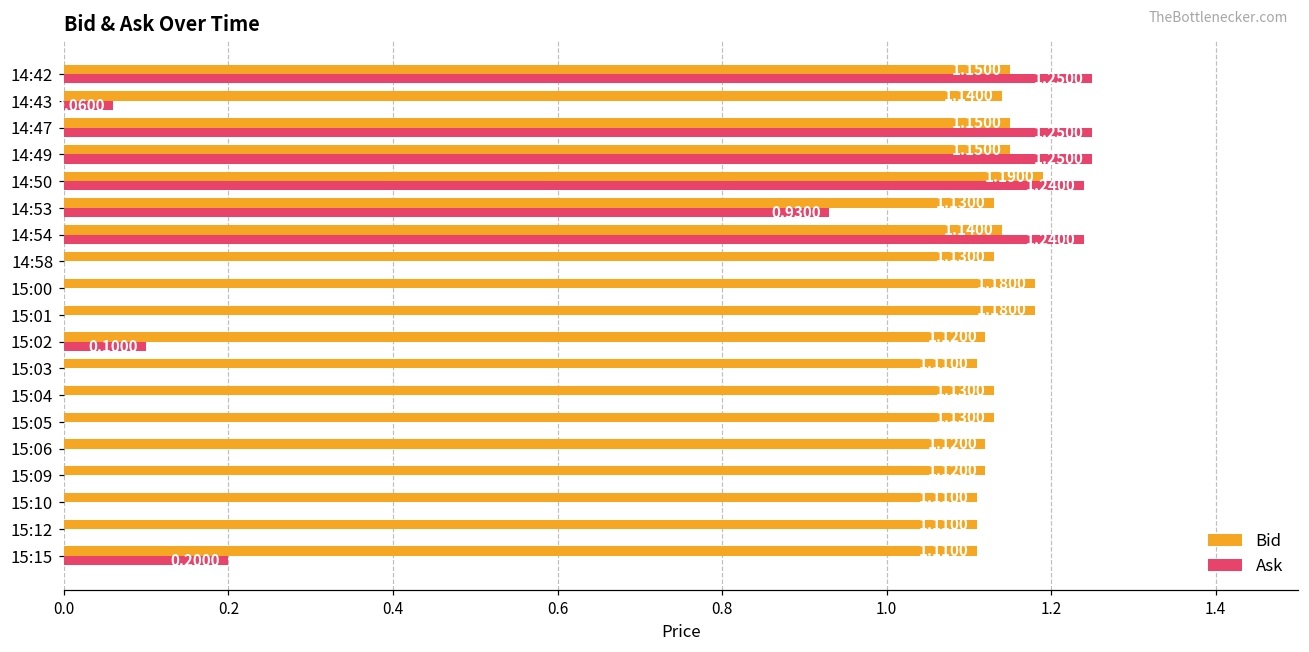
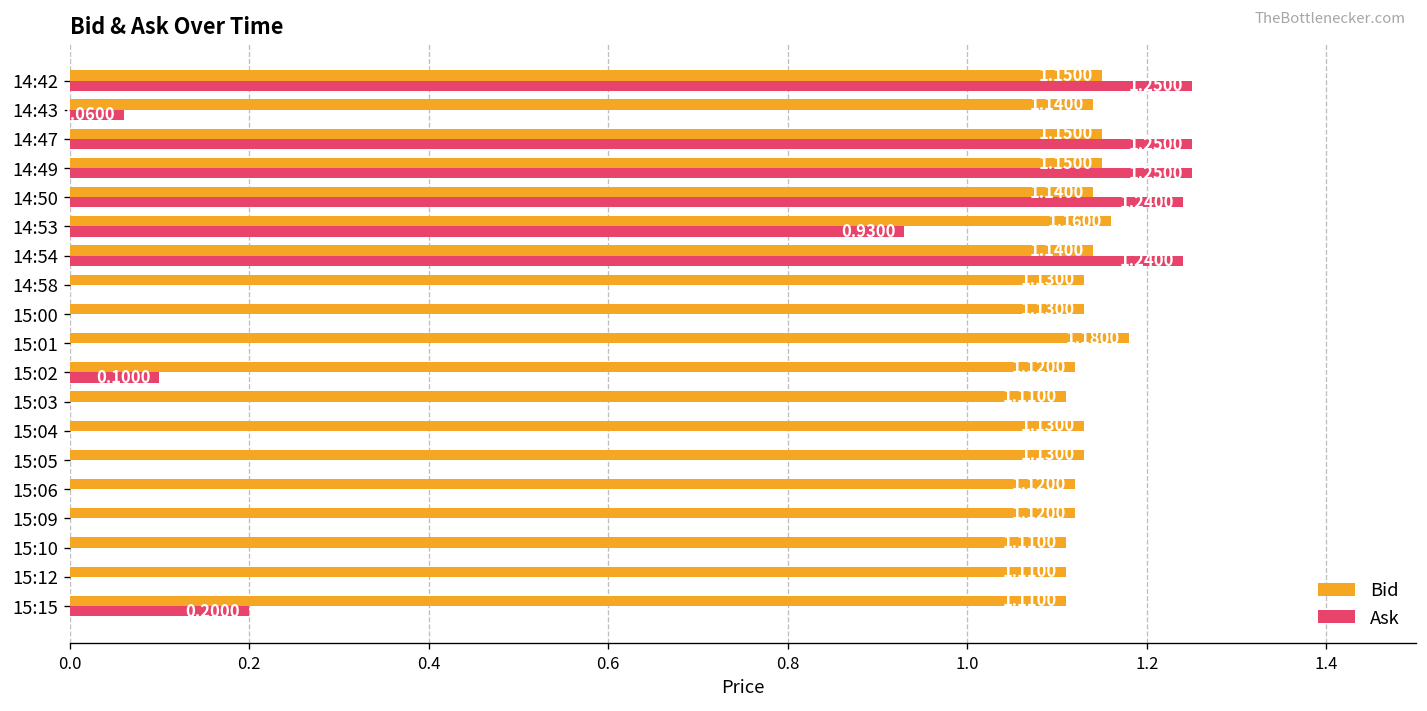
  {
    "Bid": {
      "14:42": 1.1500,
      "14:47": 1.1500,
      "14:49": 1.1500,
-     "14:50": 1.1900,
-     "14:53": 1.13,
+     "14:50": 1.1400,
+     "14:53": 1.16,
      "14:54": 1.1400,
-     "15:00": 1.18,
+     "15:00": 1.13,
      "15:01": 1.1800,
      "15:04": 1.1300
    },
    "Ask": {
      "14:53": 0.9300,
      "15:02": 0.1000,
      "15:15": 0.2000
    }
  }
